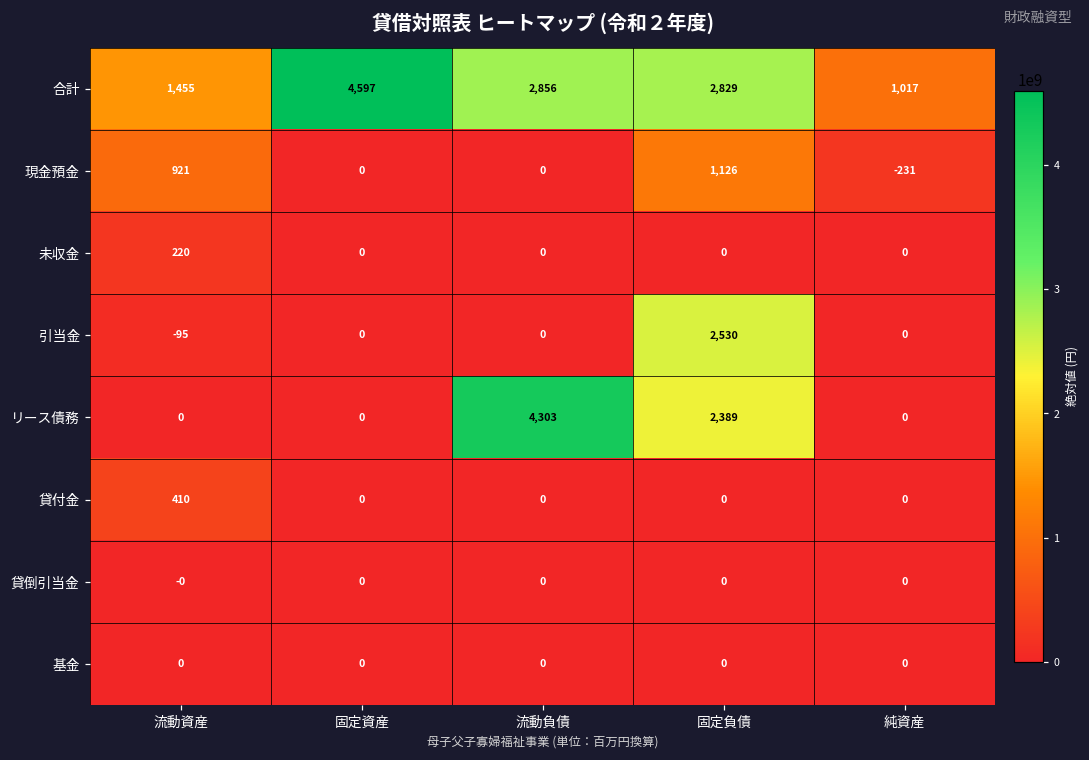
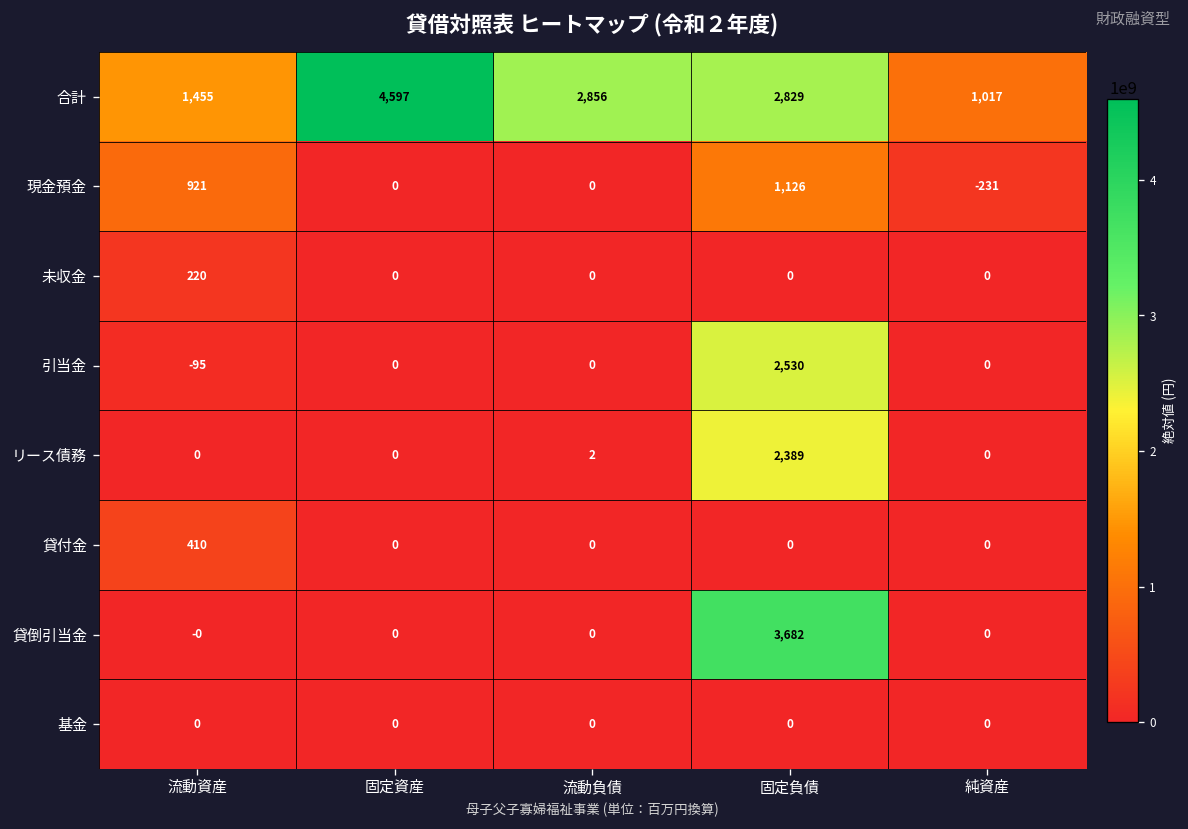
  {
    "合計": {
      "流動資産": "1,455",
      "固定資産": "4,597",
      "流動負債": "2,856",
      "固定負債": "2,829",
      "純資産": "1,017"
    },
    "現金預金": {
      "流動資産": "921",
      "固定資産": "0",
      "流動負債": "0",
      "固定負債": "1,126",
      "純資産": "-231"
    },
    "未収金": {
      "流動資産": "220",
      "固定資産": "0",
      "流動負債": "0",
      "固定負債": "0",
      "純資産": "0"
    },
    "引当金": {
      "流動資産": "-95",
      "固定資産": "0",
      "流動負債": "0",
      "固定負債": "2,530",
      "純資産": "0"
    },
    "リース債務": {
      "流動資産": "0",
      "固定資産": "0",
-     "流動負債": "4,303",
+     "流動負債": "2",
      "固定負債": "2,389",
      "純資産": "0"
    },
    "貸付金": {
      "流動資産": "410",
      "固定資産": "0",
      "流動負債": "0",
      "固定負債": "0",
      "純資産": "0"
    },
    "貸倒引当金": {
      "流動資産": "-0",
      "固定資産": "0",
      "流動負債": "0",
-     "固定負債": "0",
+     "固定負債": "3,682",
      "純資産": "0"
    },
    "基金": {
      "流動資産": "0",
      "固定資産": "0",
      "流動負債": "0",
      "固定負債": "0",
      "純資産": "0"
    }
  }
